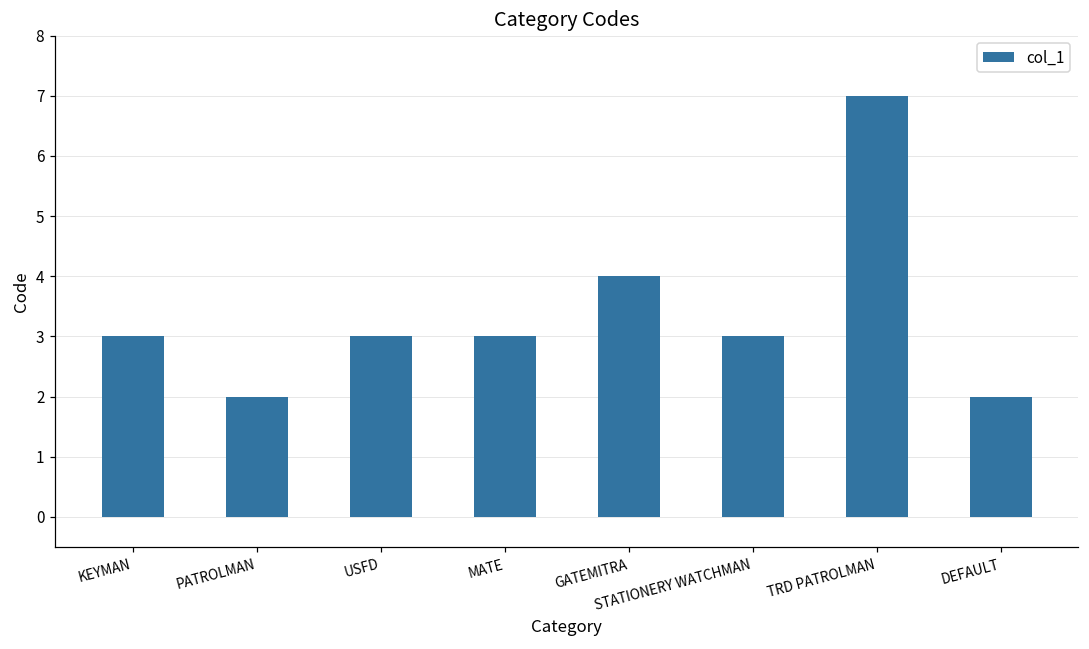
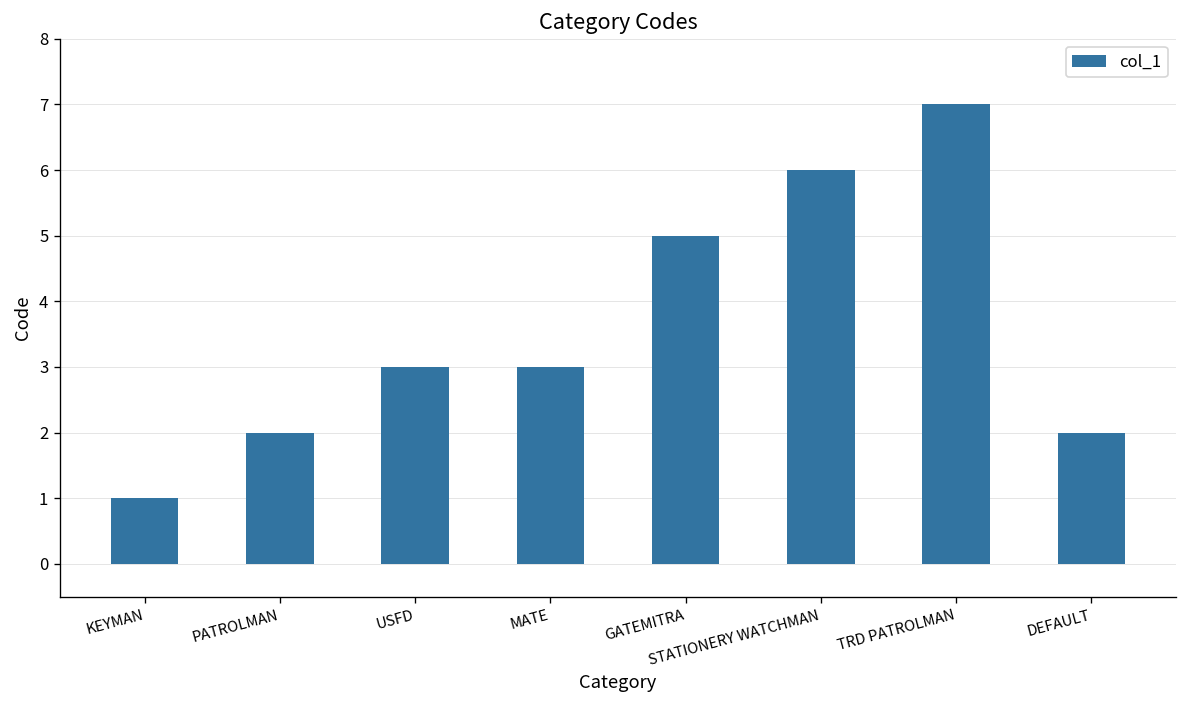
  {
-   "KEYMAN": 3,
+   "KEYMAN": 1,
    "PATROLMAN": 2,
    "USFD": 3,
    "MATE": 3,
-   "GATEMITRA": 4,
-   "STATIONERY WATCHMAN": 3,
+   "GATEMITRA": 5,
+   "STATIONERY WATCHMAN": 6,
    "TRD PATROLMAN": 7,
    "DEFAULT": 2
  }
